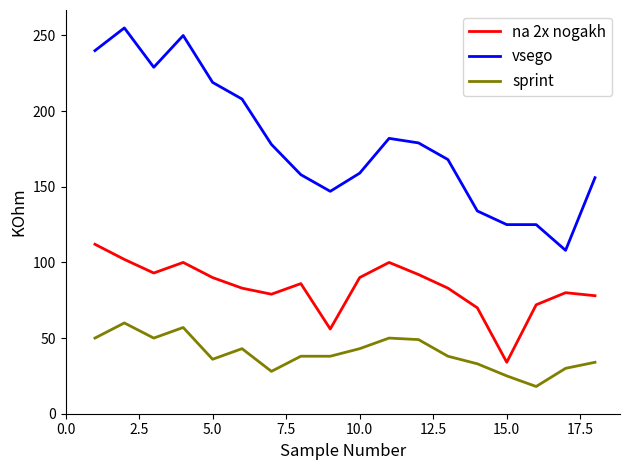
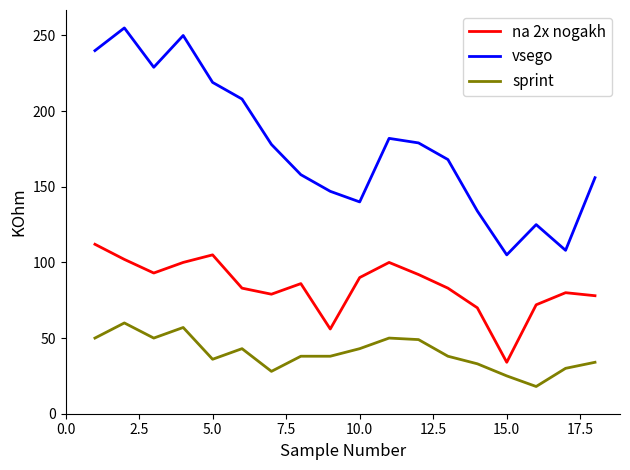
  {
    "na 2x nogakh": {
-     "5.0": 90,
+     "5.0": 105,
      "10.0": 90,
      "15.0": 34
    },
    "vsego": {
      "5.0": 219,
-     "10.0": 159,
-     "15.0": 125
+     "10.0": 140,
+     "15.0": 105
    },
    "sprint": {
      "5.0": 36,
      "10.0": 43,
      "15.0": 25
    }
  }
